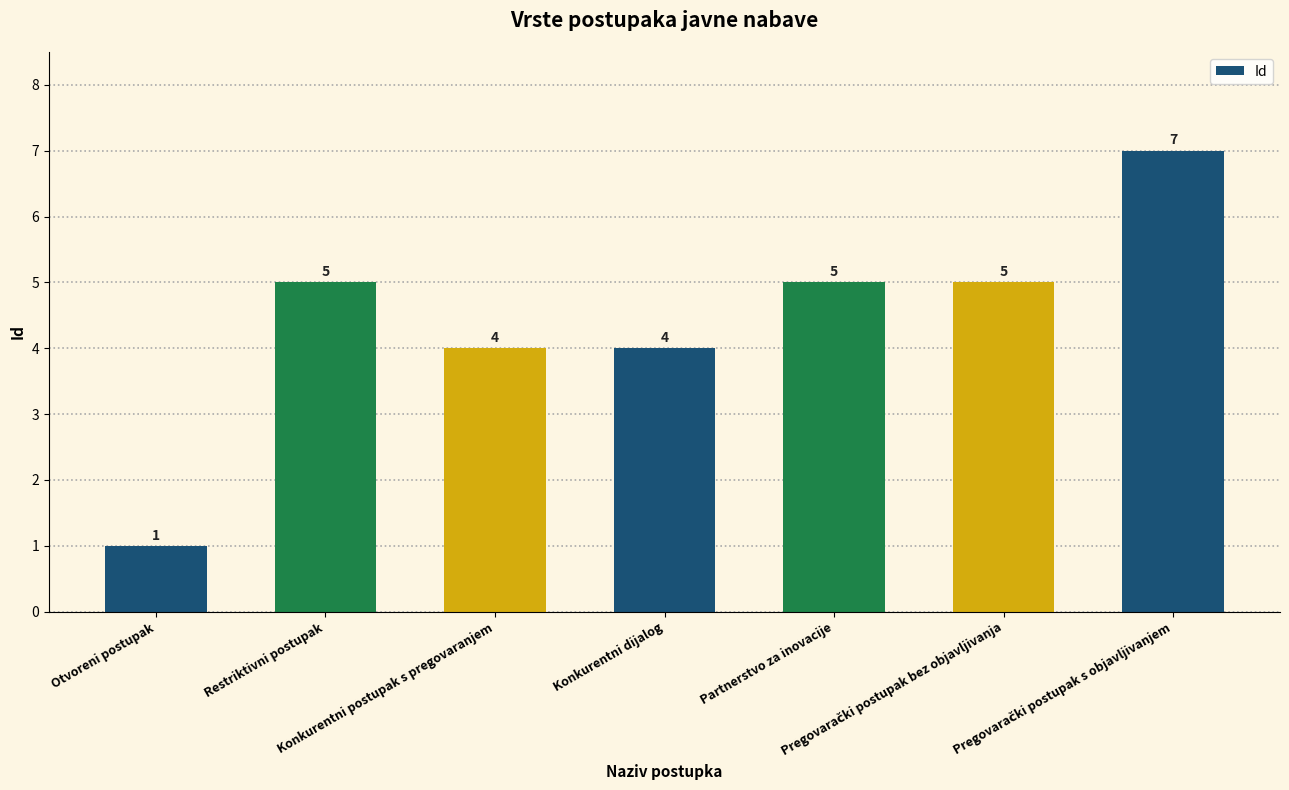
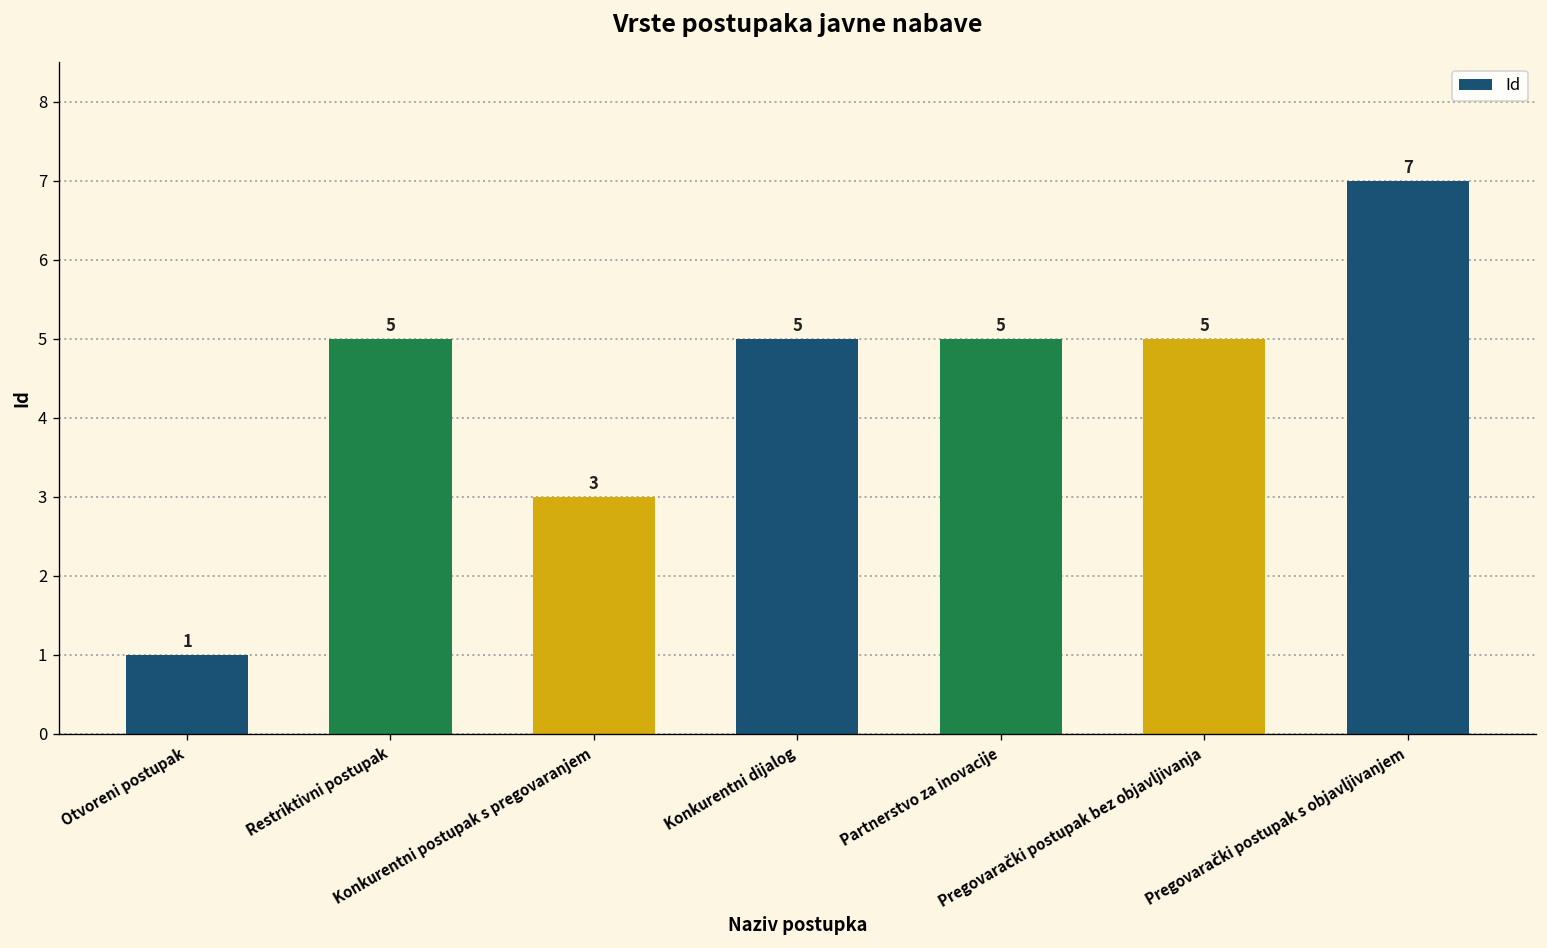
  {
    "Otvoreni postupak": 1,
    "Restriktivni postupak": 5,
-   "Konkurentni postupak s pregovaranjem": 4,
-   "Konkurentni dijalog": 4,
+   "Konkurentni postupak s pregovaranjem": 3,
+   "Konkurentni dijalog": 5,
    "Partnerstvo za inovacije": 5,
    "Pregovarački postupak bez objavljivanja": 5,
    "Pregovarački postupak s objavljivanjem": 7
  }
